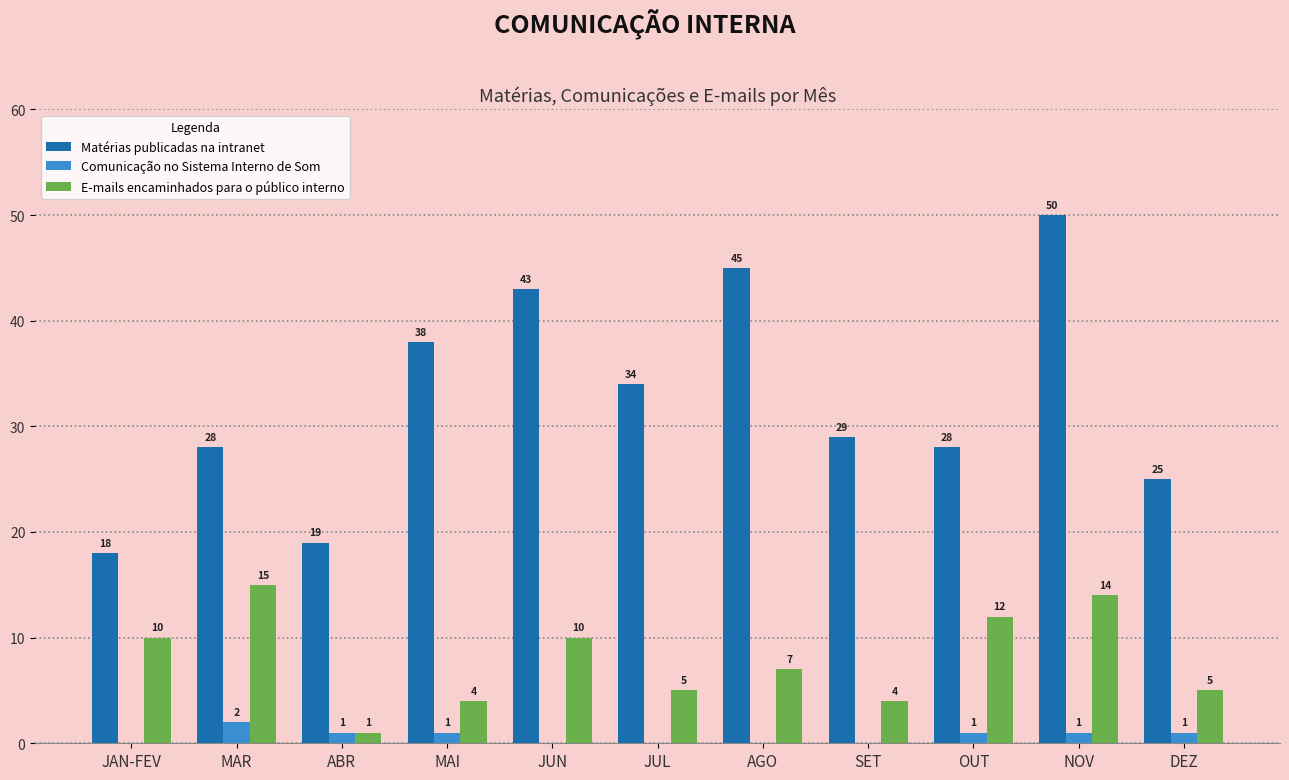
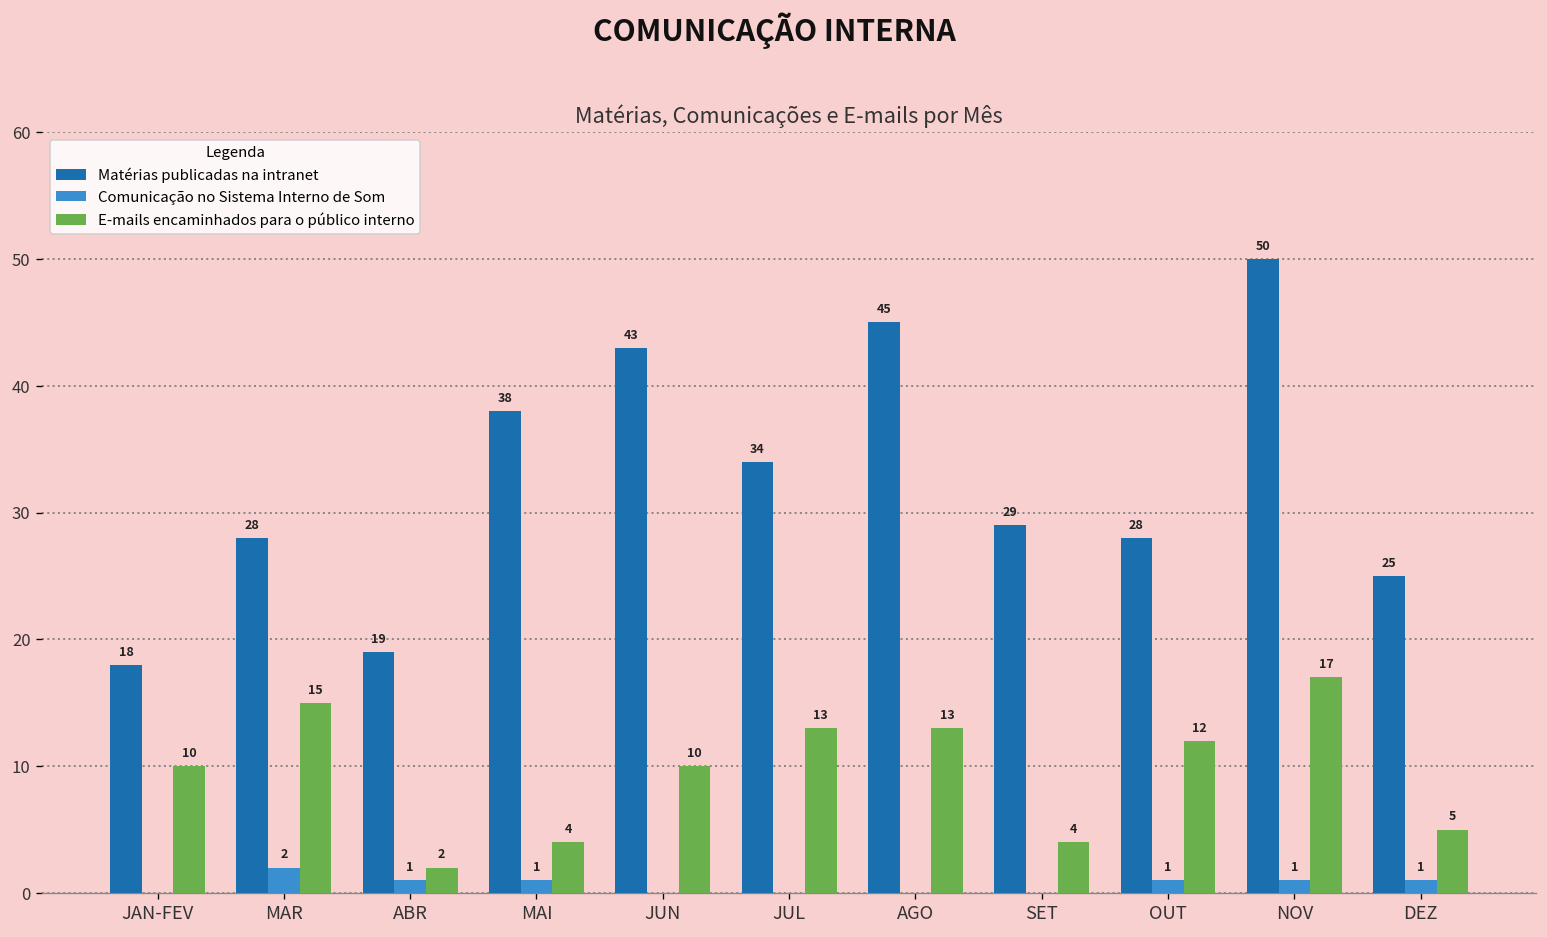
  {
    "E-mails encaminhados para o público interno": {
      "JAN-FEV": 10,
      "MAR": 15,
-     "ABR": 1,
+     "ABR": 2,
      "MAI": 4,
      "JUN": 10,
-     "JUL": 5,
-     "AGO": 7,
+     "JUL": 13,
+     "AGO": 13,
      "SET": 4,
      "OUT": 12,
-     "NOV": 14,
+     "NOV": 17,
      "DEZ": 5
    }
  }
